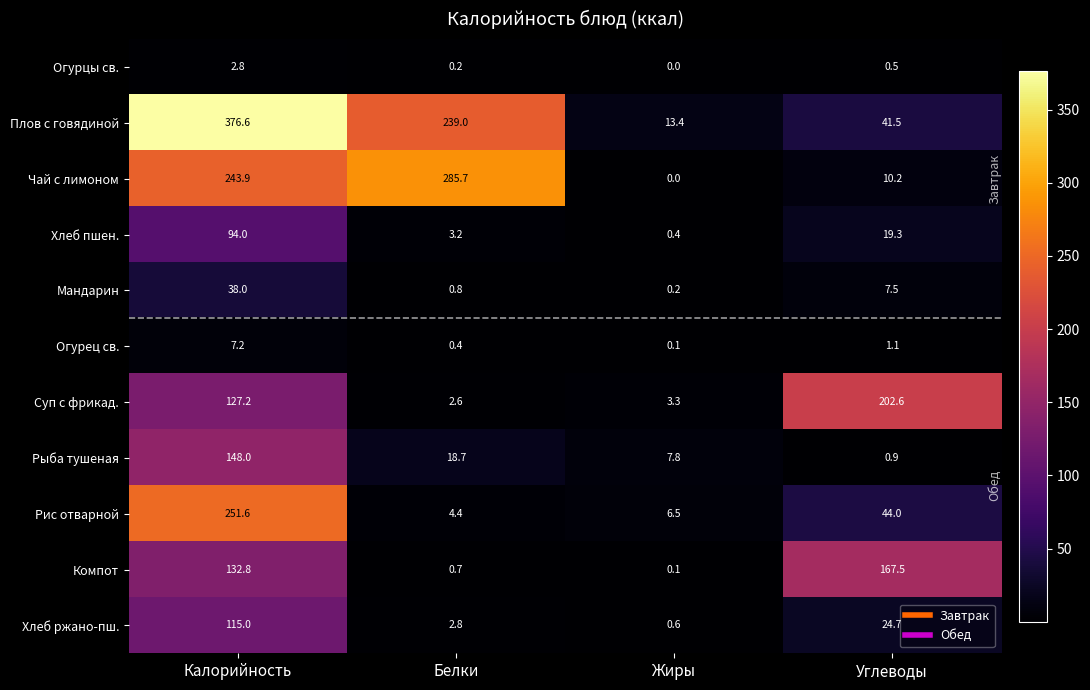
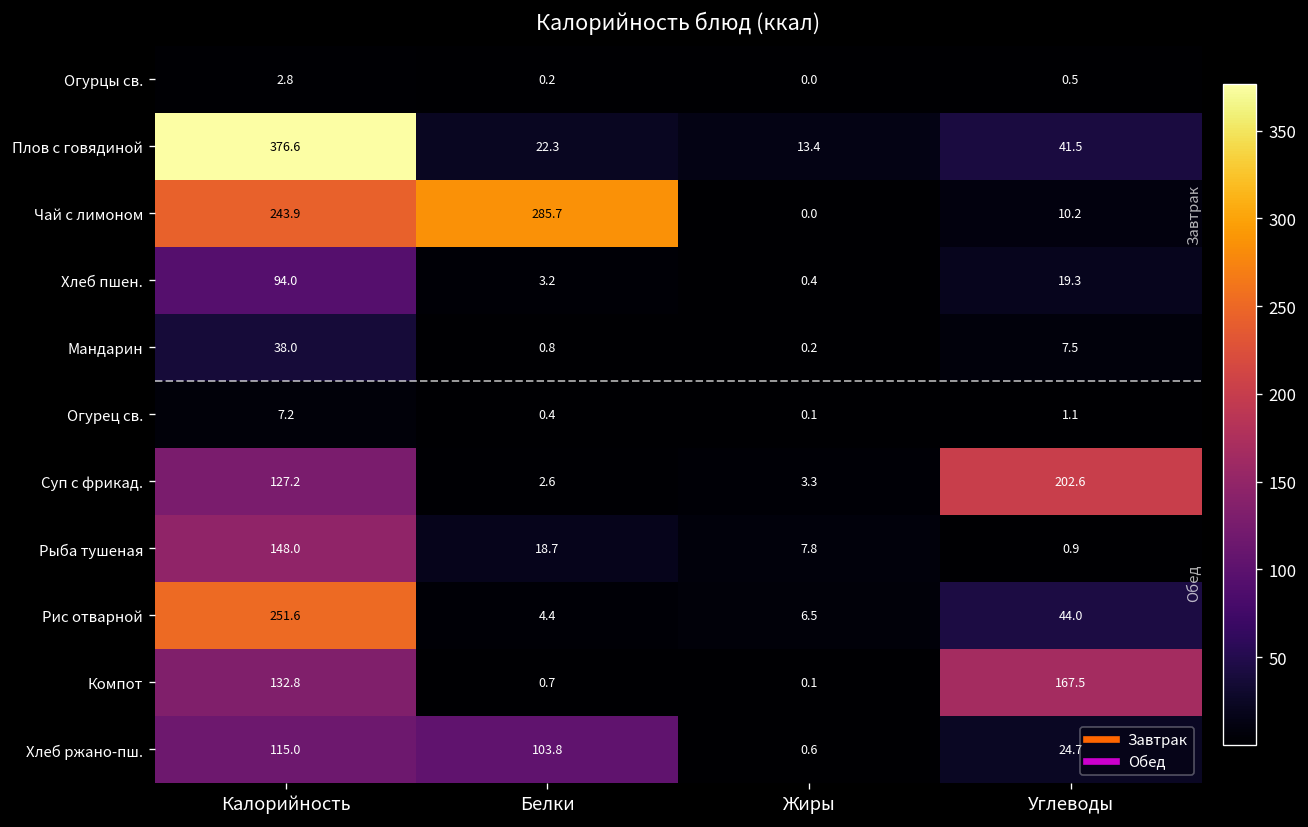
  {
    "Огурцы св.": {
      "Калорийность": 2.8,
      "Белки": 0.2,
      "Жиры": 0.0,
      "Углеводы": 0.5
    },
    "Плов с говядиной": {
      "Калорийность": 376.6,
-     "Белки": 239.0,
+     "Белки": 22.3,
      "Жиры": 13.4,
      "Углеводы": 41.5
    },
    "Чай с лимоном": {
      "Калорийность": 243.9,
      "Белки": 285.7,
      "Жиры": 0.0
    },
    "Хлеб пшен.": {
      "Калорийность": 94.0,
      "Белки": 3.2,
      "Жиры": 0.4,
      "Углеводы": 19.3
    },
    "Мандарин": {
      "Калорийность": 38.0,
      "Белки": 0.8,
      "Жиры": 0.2,
      "Углеводы": 7.5
    },
    "Огурец св.": {
      "Калорийность": 7.2,
      "Белки": 0.4,
      "Жиры": 0.1,
      "Углеводы": 1.1
    },
    "Суп с фрикад.": {
      "Калорийность": 127.2,
      "Белки": 2.6,
      "Жиры": 3.3,
      "Углеводы": 202.6
    },
    "Рыба тушеная": {
      "Калорийность": 148.0,
      "Белки": 18.7,
      "Жиры": 7.8
    },
    "Рис отварной": {
      "Калорийность": 251.6,
      "Белки": 4.4,
      "Жиры": 6.5,
      "Углеводы": 44.0
    },
    "Компот": {
      "Калорийность": 132.8,
      "Белки": 0.7,
      "Жиры": 0.1,
      "Углеводы": 167.5
    },
    "Хлеб ржано-пш.": {
      "Калорийность": 115.0,
-     "Белки": 2.8,
+     "Белки": 103.8,
      "Жиры": 0.6
    }
  }
